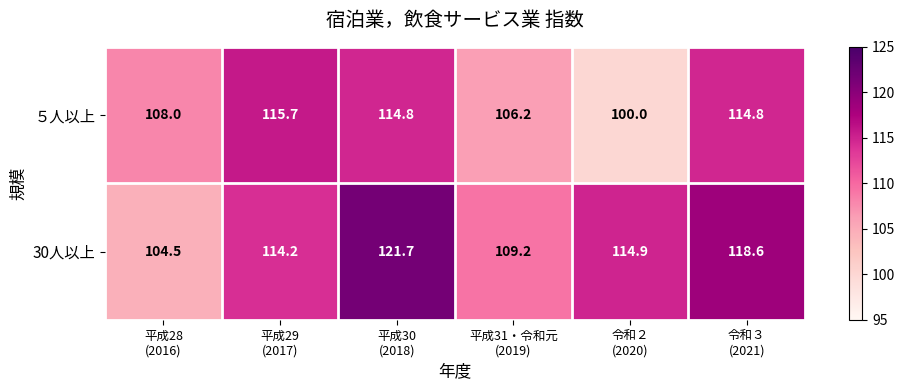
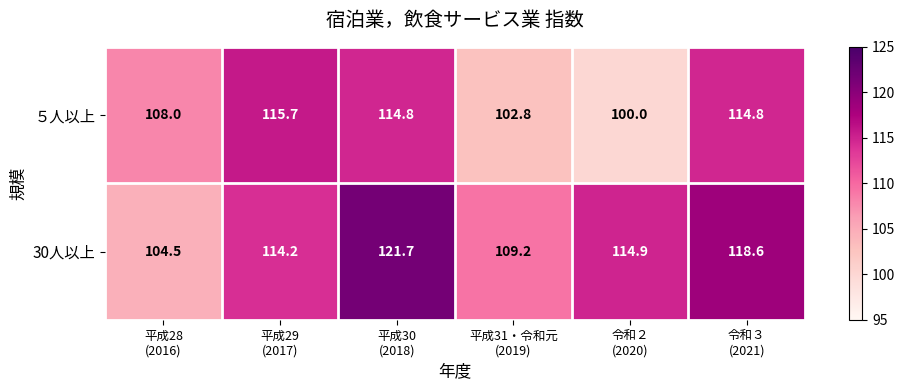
  {
    "５人以上": {
      "平成28 (2016)": 108.0,
      "平成29 (2017)": 115.7,
      "平成30 (2018)": 114.8,
-     "平成31・令和元 (2019)": 106.2,
+     "平成31・令和元 (2019)": 102.8,
      "令和２ (2020)": 100.0,
      "令和３ (2021)": 114.8
    },
    "30人以上": {
      "平成28 (2016)": 104.5,
      "平成29 (2017)": 114.2,
      "平成30 (2018)": 121.7,
      "平成31・令和元 (2019)": 109.2,
      "令和２ (2020)": 114.9,
      "令和３ (2021)": 118.6
    }
  }
